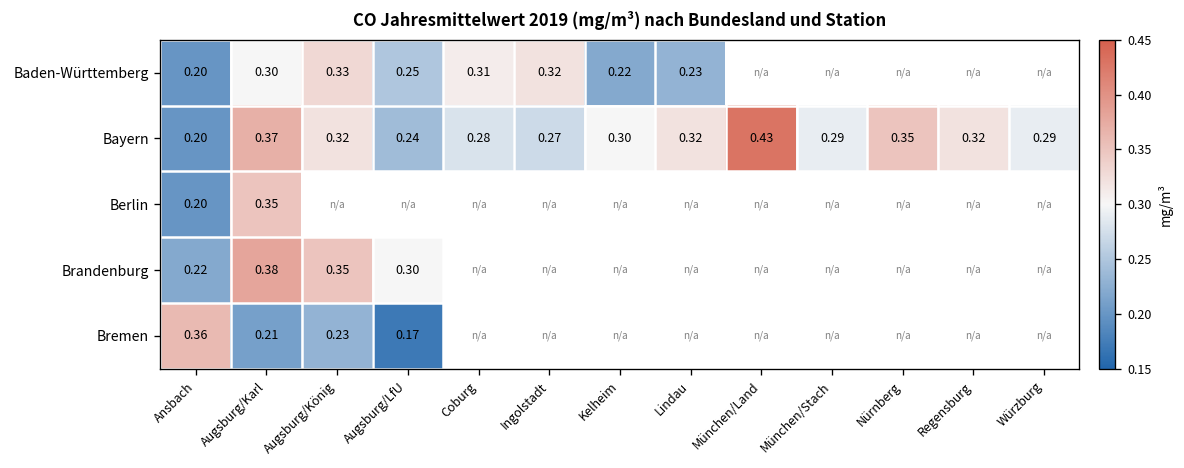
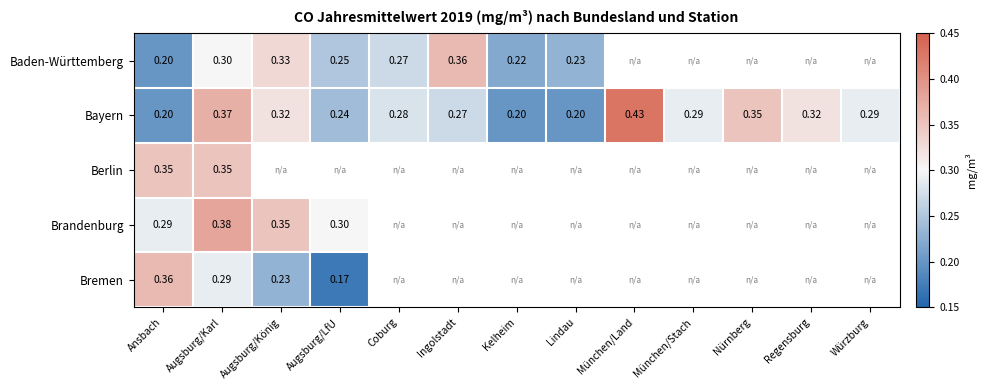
  {
    "Baden-Württemberg": {
      "Ansbach": 0.20,
      "Augsburg/Karl": 0.30,
      "Augsburg/König": 0.33,
      "Augsburg/LfU": 0.25,
-     "Coburg": 0.31,
-     "Ingolstadt": 0.32,
+     "Coburg": 0.27,
+     "Ingolstadt": 0.36,
      "Kelheim": 0.22,
      "Lindau": 0.23
    },
    "Bayern": {
      "Ansbach": 0.20,
      "Augsburg/Karl": 0.37,
      "Augsburg/König": 0.32,
      "Augsburg/LfU": 0.24,
      "Coburg": 0.28,
      "Ingolstadt": 0.27,
-     "Kelheim": 0.30,
-     "Lindau": 0.32,
+     "Kelheim": 0.20,
+     "Lindau": 0.20,
      "München/Land": 0.43,
      "München/Stach": 0.29,
      "Nürnberg": 0.35,
      "Regensburg": 0.32,
      "Würzburg": 0.29
    },
    "Berlin": {
-     "Ansbach": 0.20,
+     "Ansbach": 0.35,
      "Augsburg/Karl": 0.35
    },
    "Brandenburg": {
-     "Ansbach": 0.22,
+     "Ansbach": 0.29,
      "Augsburg/Karl": 0.38,
      "Augsburg/König": 0.35,
      "Augsburg/LfU": 0.30
    },
    "Bremen": {
      "Ansbach": 0.36,
-     "Augsburg/Karl": 0.21,
+     "Augsburg/Karl": 0.29,
      "Augsburg/König": 0.23,
      "Augsburg/LfU": 0.17
    }
  }
